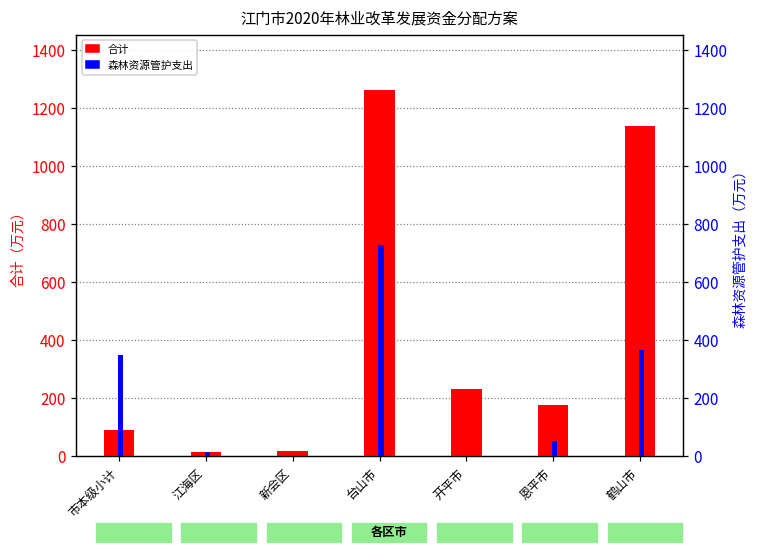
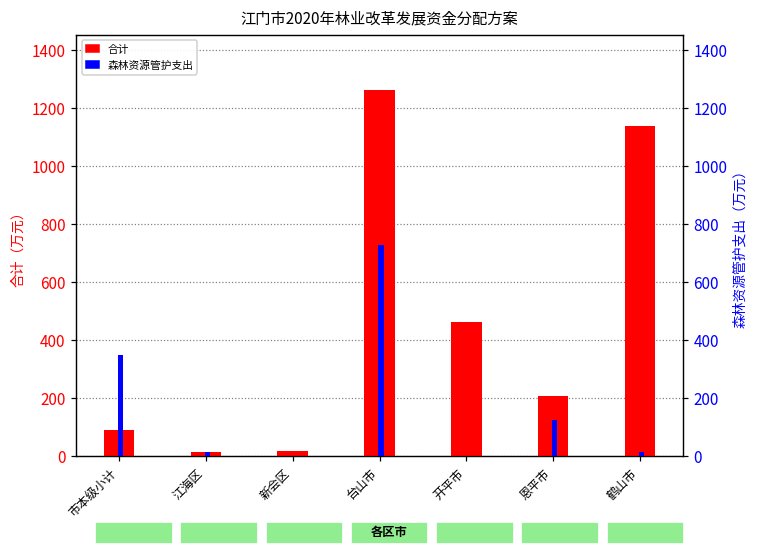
  {
    "合计": {
      "市本级小计": 90,
      "江海区": 10,
      "新会区": 20,
      "台山市": 1260,
-     "开平市": 230,
-     "恩平市": 170,
+     "开平市": 460,
+     "恩平市": 210,
      "鹤山市": 1140
    },
    "森林资源管护支出": {
      "市本级小计": 350,
      "江海区": 10,
      "新会区": 0,
      "台山市": 730,
      "开平市": 0,
-     "恩平市": 50,
-     "鹤山市": 360
+     "恩平市": 120,
+     "鹤山市": 10
    }
  }
